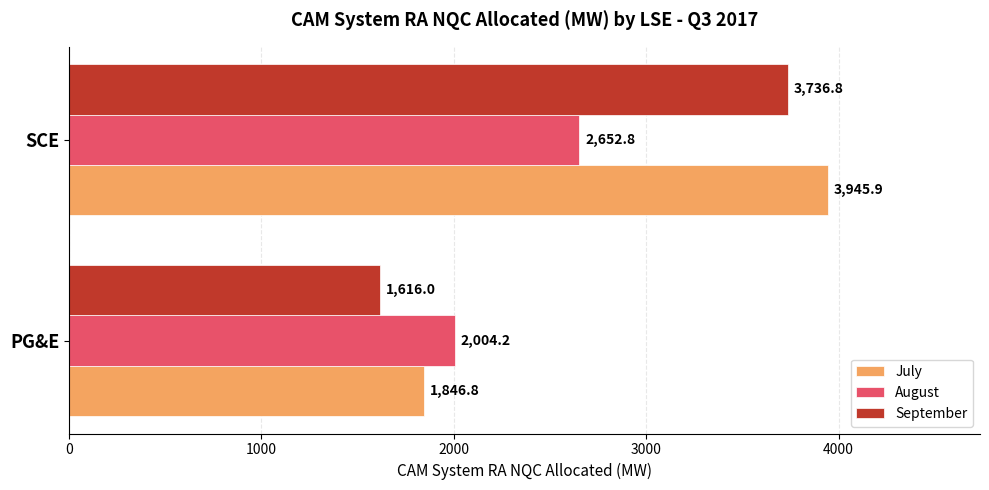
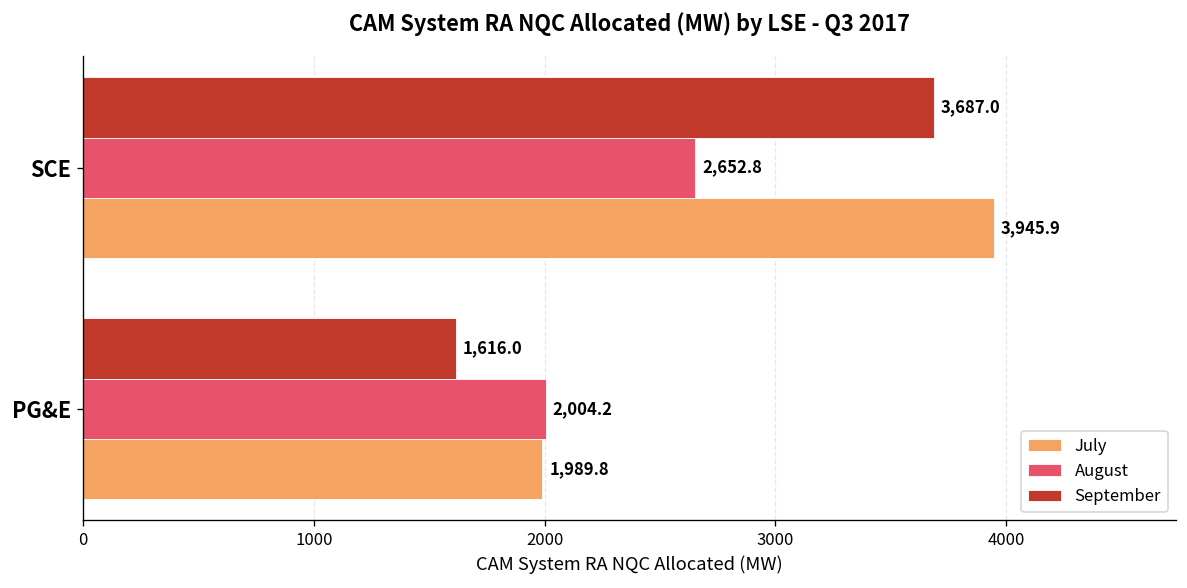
  {
    "July": {
      "SCE": "3,945.9",
-     "PG&E": "1,846.8"
+     "PG&E": "1,989.8"
    },
    "August": {
      "SCE": "2,652.8",
      "PG&E": "2,004.2"
    },
    "September": {
-     "SCE": "3,736.8",
+     "SCE": "3,687.0",
      "PG&E": "1,616.0"
    }
  }
